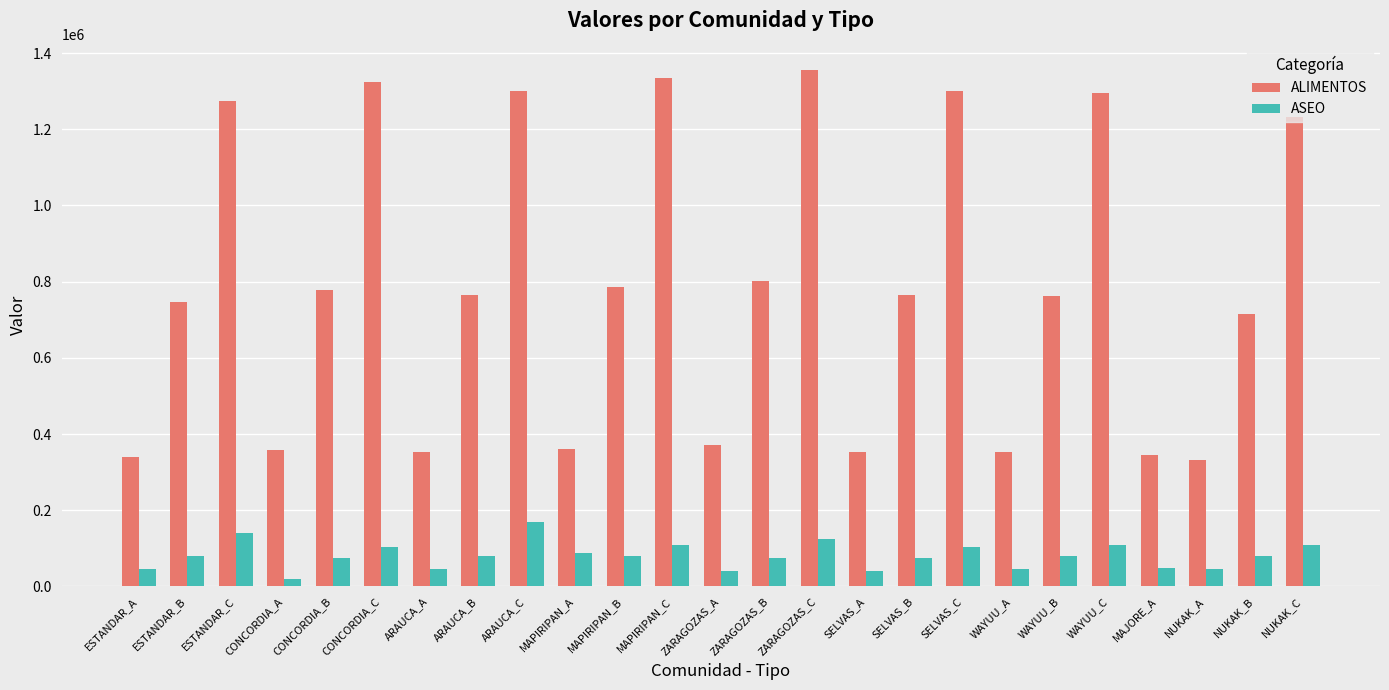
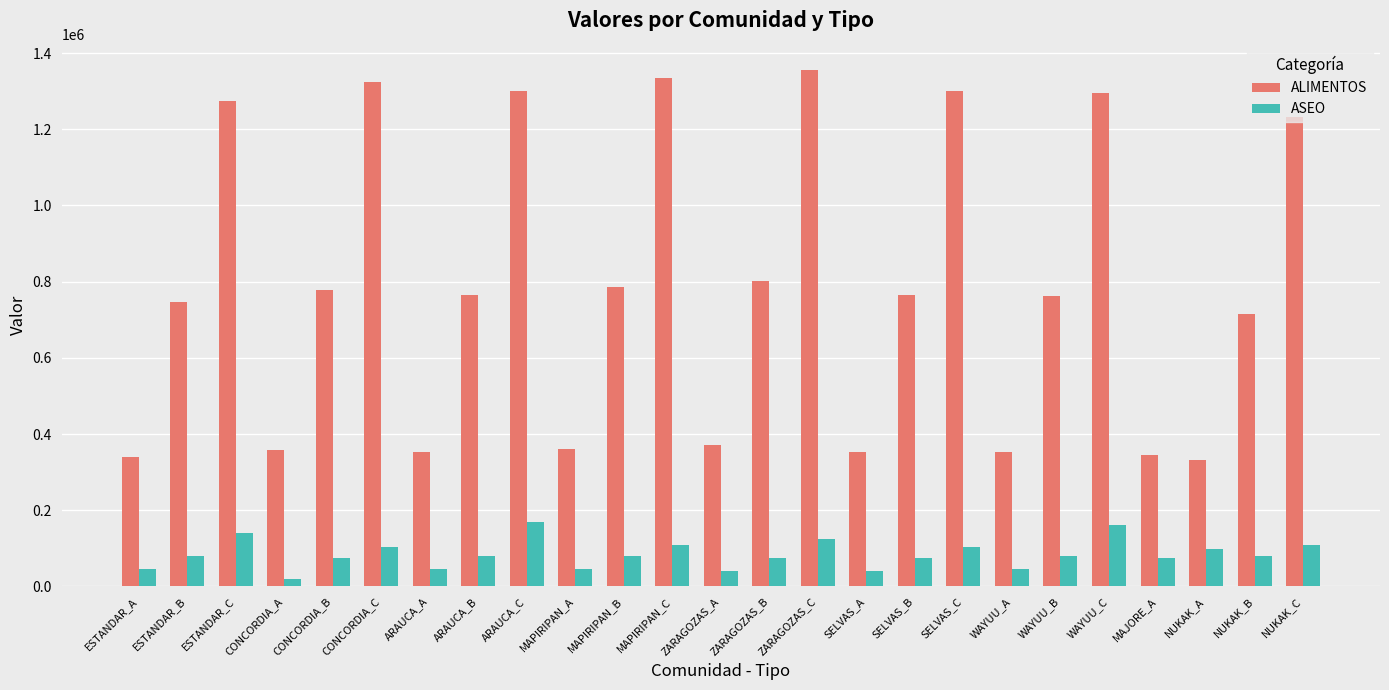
  {
    "ALIMENTOS": {
      "ESTANDAR_A": 340000,
      "ESTANDAR_B": 750000,
      "ESTANDAR_C": 1280000,
      "CONCORDIA_A": 360000,
      "CONCORDIA_B": 780000,
      "CONCORDIA_C": 1320000,
      "ARAUCA_A": 350000,
      "ARAUCA_B": 760000,
      "ARAUCA_C": 1300000,
      "MAPIRIPAN_A": 360000,
      "MAPIRIPAN_B": 790000,
      "MAPIRIPAN_C": 1340000,
      "ZARAGOZAS_A": 370000,
      "ZARAGOZAS_B": 800000,
      "ZARAGOZAS_C": 1360000,
      "SELVAS_A": 350000,
      "SELVAS_B": 760000,
      "SELVAS_C": 1300000,
      "WAYUU_A": 350000,
      "WAYUU_B": 760000,
      "WAYUU_C": 1300000,
      "MAJORE_A": 350000,
      "NUKAK_A": 330000,
      "NUKAK_B": 710000
    },
    "ASEO": {
      "ESTANDAR_A": 40000,
      "ESTANDAR_B": 80000,
      "ESTANDAR_C": 140000,
      "CONCORDIA_A": 20000,
      "CONCORDIA_B": 80000,
      "CONCORDIA_C": 100000,
      "ARAUCA_A": 40000,
      "ARAUCA_B": 80000,
      "ARAUCA_C": 170000,
-     "MAPIRIPAN_A": 90000,
+     "MAPIRIPAN_A": 40000,
      "MAPIRIPAN_B": 80000,
      "MAPIRIPAN_C": 110000,
      "ZARAGOZAS_A": 40000,
      "ZARAGOZAS_B": 80000,
      "ZARAGOZAS_C": 130000,
      "SELVAS_A": 40000,
      "SELVAS_B": 80000,
      "SELVAS_C": 100000,
      "WAYUU_A": 40000,
      "WAYUU_B": 80000,
-     "WAYUU_C": 110000,
-     "MAJORE_A": 50000,
-     "NUKAK_A": 40000,
+     "WAYUU_C": 160000,
+     "MAJORE_A": 70000,
+     "NUKAK_A": 100000,
      "NUKAK_B": 80000,
      "NUKAK_C": 110000
    }
  }
